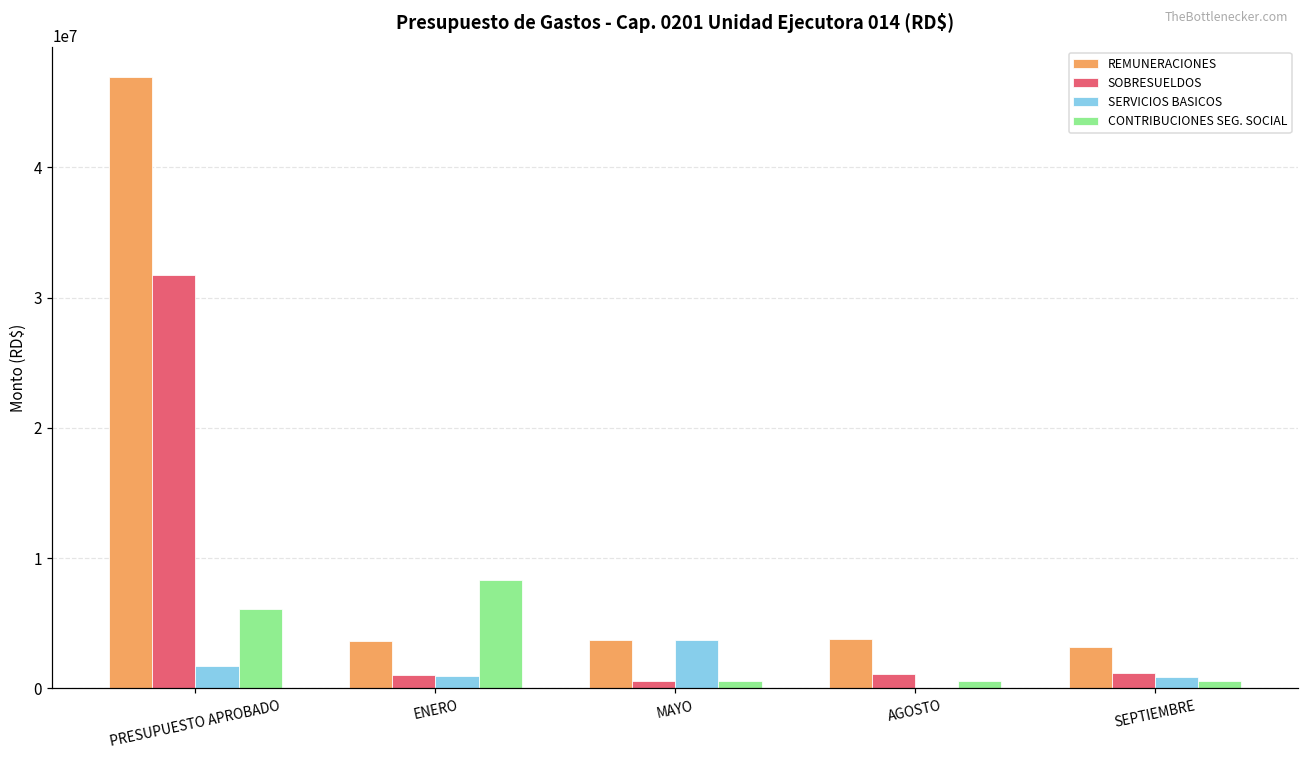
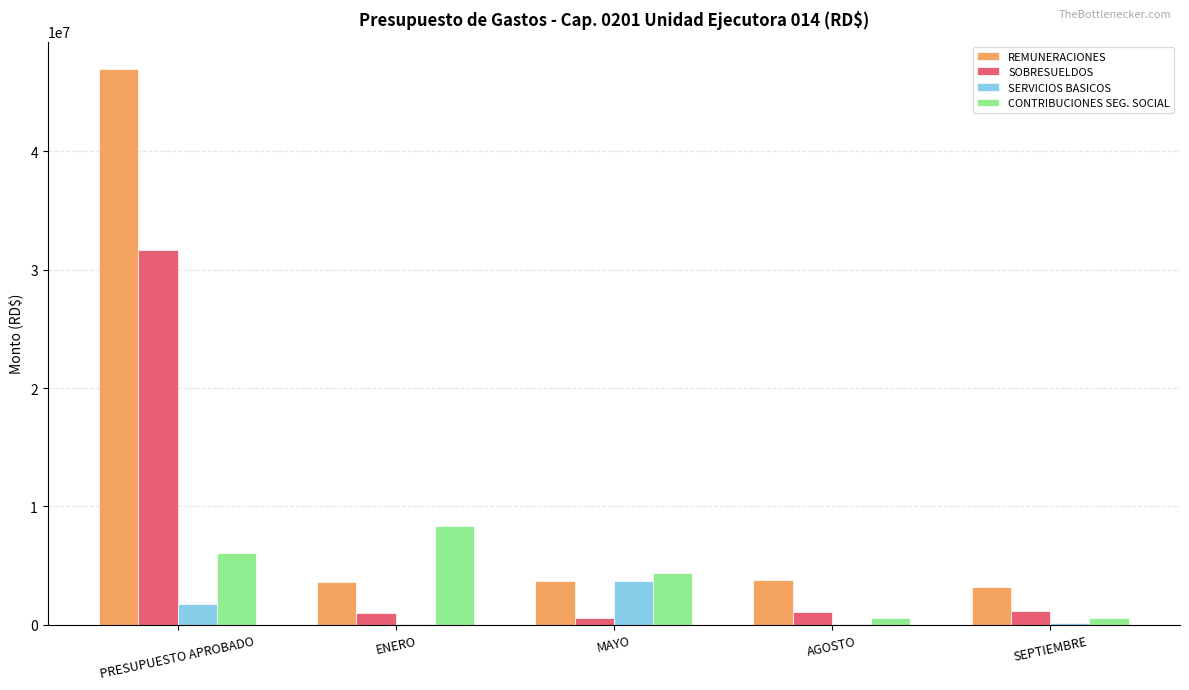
  {
    "REMUNERACIONES": {
      "PRESUPUESTO APROBADO": 46900000,
      "ENERO": 3700000,
      "MAYO": 3700000,
      "AGOSTO": 3800000,
      "SEPTIEMBRE": 3200000
    },
    "SOBRESUELDOS": {
      "PRESUPUESTO APROBADO": 31700000,
      "ENERO": 1000000,
      "MAYO": 600000,
      "AGOSTO": 1100000,
      "SEPTIEMBRE": 1100000
    },
    "SERVICIOS BASICOS": {
      "PRESUPUESTO APROBADO": 1700000,
-     "ENERO": 900000,
+     "ENERO": 100000,
      "MAYO": 3700000,
-     "SEPTIEMBRE": 900000
+     "SEPTIEMBRE": 200000
    },
    "CONTRIBUCIONES SEG. SOCIAL": {
      "PRESUPUESTO APROBADO": 6100000,
      "ENERO": 8300000,
-     "MAYO": 600000,
+     "MAYO": 4300000,
      "AGOSTO": 600000,
      "SEPTIEMBRE": 600000
    }
  }
